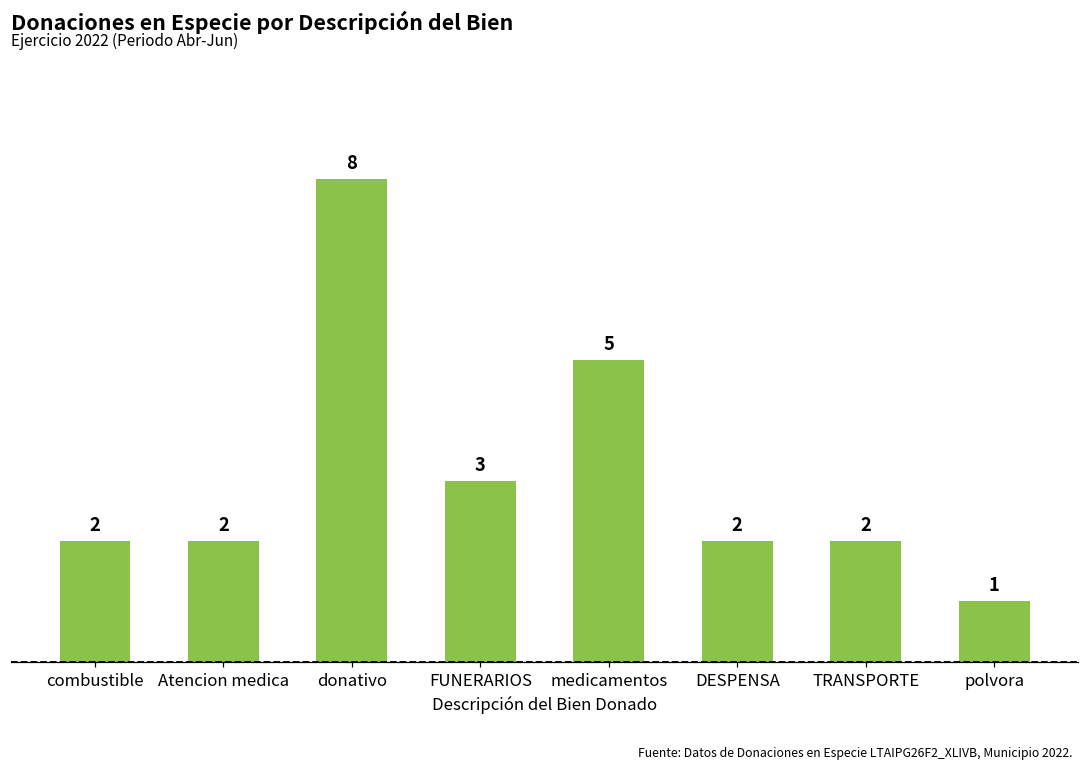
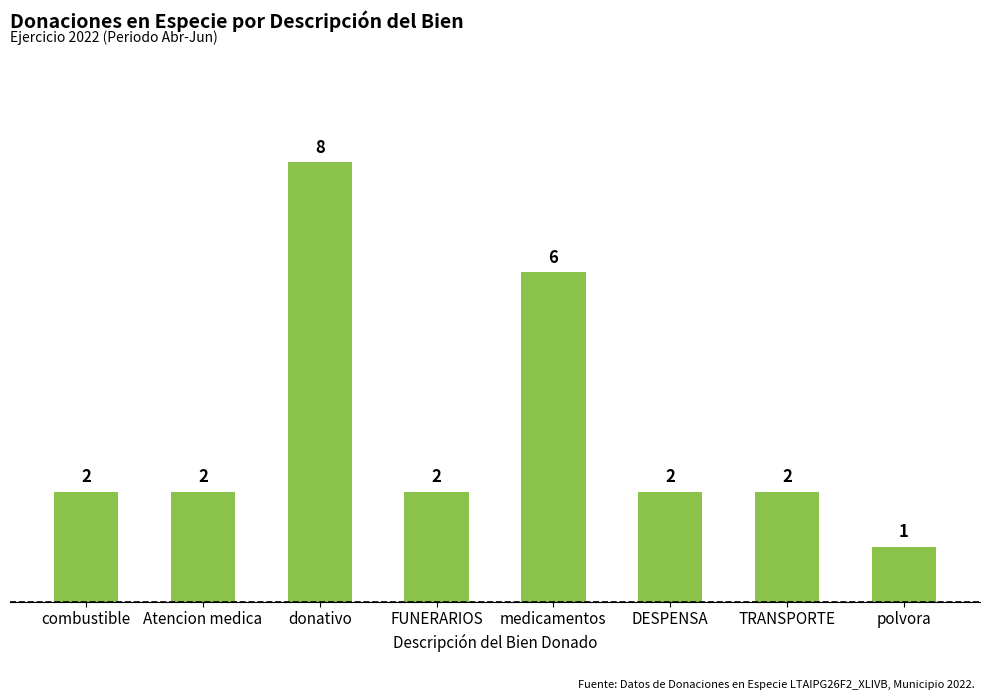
  {
    "combustible": 2,
    "Atencion medica": 2,
    "donativo": 8,
-   "FUNERARIOS": 3,
-   "medicamentos": 5,
+   "FUNERARIOS": 2,
+   "medicamentos": 6,
    "DESPENSA": 2,
    "TRANSPORTE": 2,
    "polvora": 1
  }
